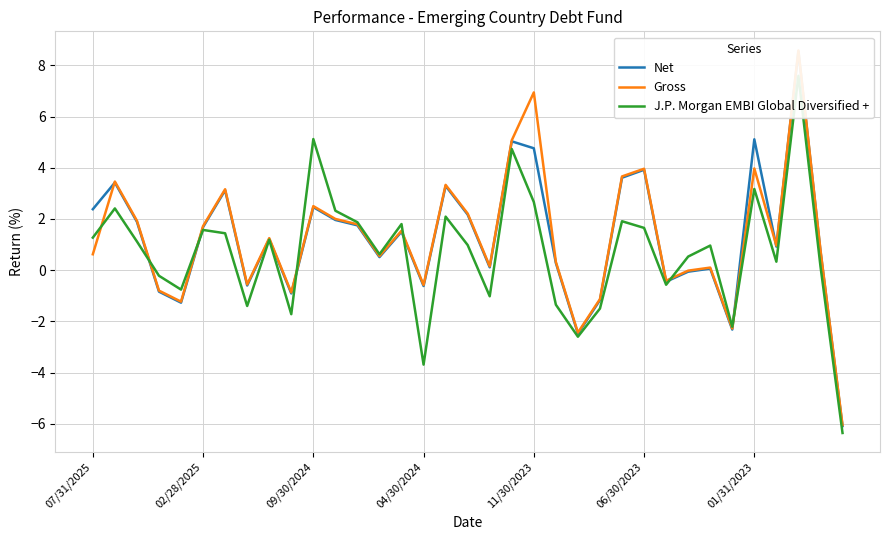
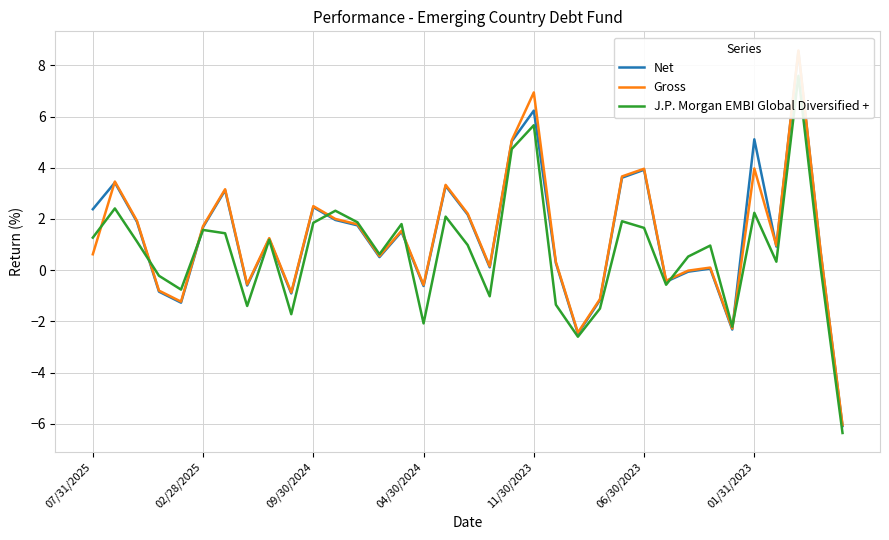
  {
    "Net": {
      "07/31/2025": 2.4,
-     "11/30/2023": 4.8,
+     "11/30/2023": 6.2,
      "01/31/2023": 5.1
    },
    "Gross": {
      "07/31/2025": 0.6,
      "11/30/2023": 6.9,
      "01/31/2023": 4.0
    },
    "J.P. Morgan EMBI Global Diversified +": {
      "07/31/2025": 1.3,
      "02/28/2025": 1.6,
-     "09/30/2024": 5.1,
-     "04/30/2024": -3.7,
-     "11/30/2023": 2.7,
+     "09/30/2024": 1.9,
+     "04/30/2024": -2.1,
+     "11/30/2023": 5.7,
      "06/30/2023": 1.7,
-     "01/31/2023": 3.2
+     "01/31/2023": 2.2
    }
  }
